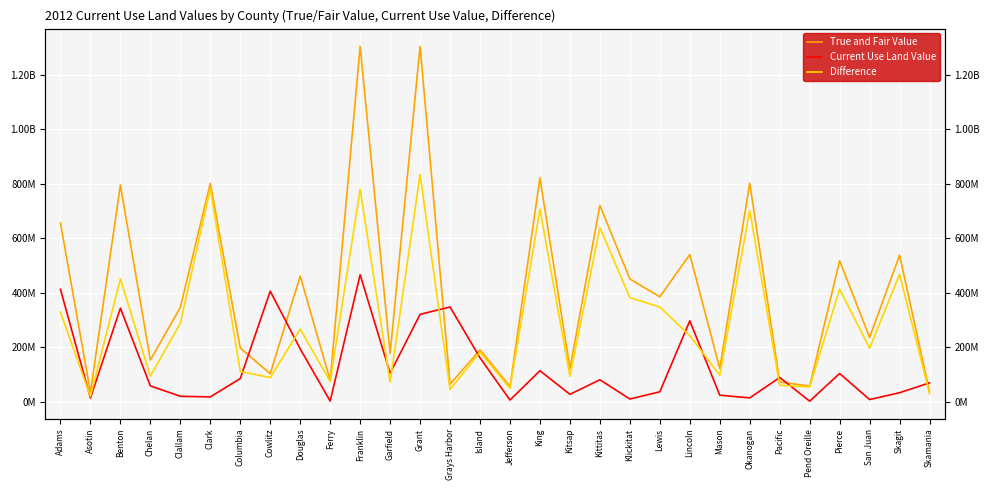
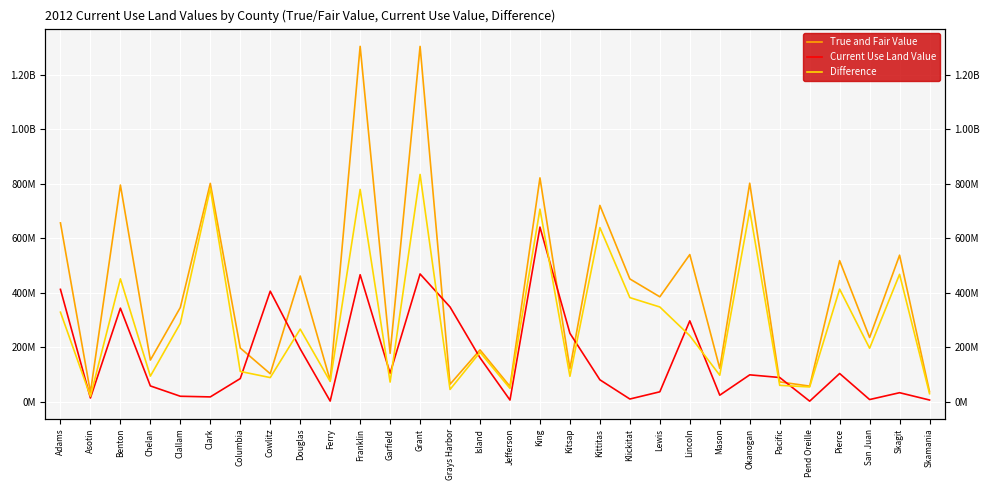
  {
    "Current Use Land Value": {
      "Adams": 410000000,
      "Benton": 340000000,
      "Chelan": 60000000,
      "Clallam": 20000000,
      "Clark": 20000000,
      "Columbia": 90000000,
      "Cowlitz": 410000000,
      "Douglas": 190000000,
      "Ferry": 0,
      "Franklin": 470000000,
      "Garfield": 110000000,
-     "Grant": 320000000,
+     "Grant": 470000000,
      "Grays Harbor": 350000000,
      "Island": 160000000,
      "Jefferson": 10000000,
-     "King": 110000000,
-     "Kitsap": 30000000,
+     "King": 640000000,
+     "Kitsap": 250000000,
      "Kittitas": 80000000,
      "Klickitat": 10000000,
      "Lewis": 40000000,
      "Lincoln": 300000000,
      "Mason": 20000000,
-     "Okanogan": 20000000,
+     "Okanogan": 100000000,
      "Pacific": 90000000,
      "Pend Oreille": 0,
      "Pierce": 100000000,
      "San Juan": 10000000,
      "Skagit": 30000000,
-     "Skamania": 70000000
+     "Skamania": 10000000
    }
  }
